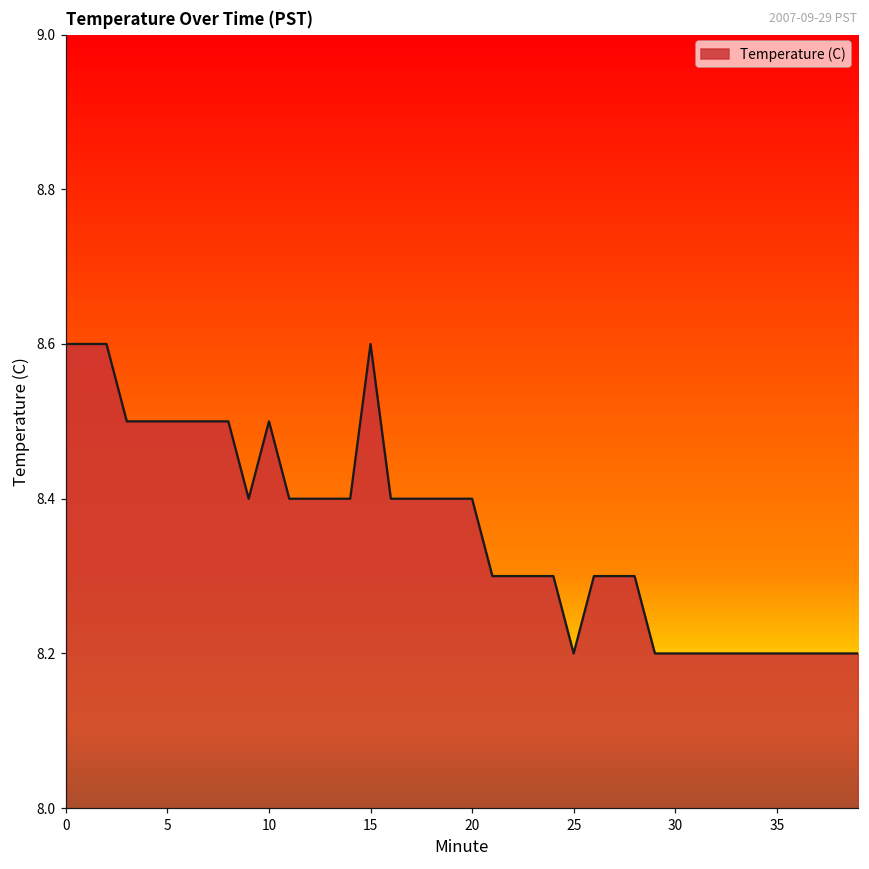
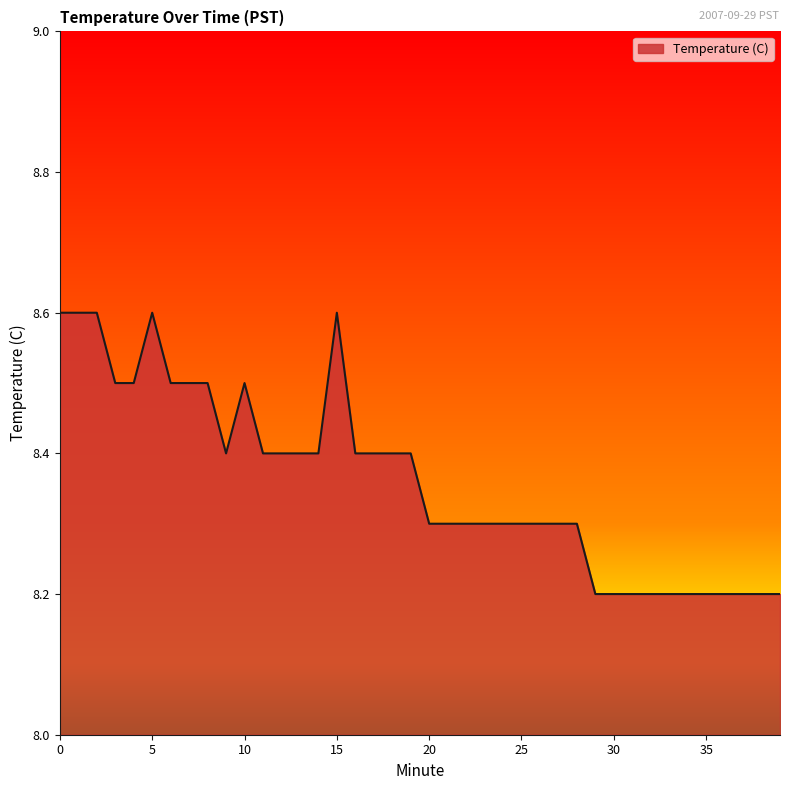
  {
    "0": 8.6,
-   "5": 8.5,
+   "5": 8.6,
    "10": 8.5,
    "15": 8.6,
-   "20": 8.4,
-   "25": 8.2,
+   "20": 8.3,
+   "25": 8.3,
    "30": 8.2,
    "35": 8.2
  }
